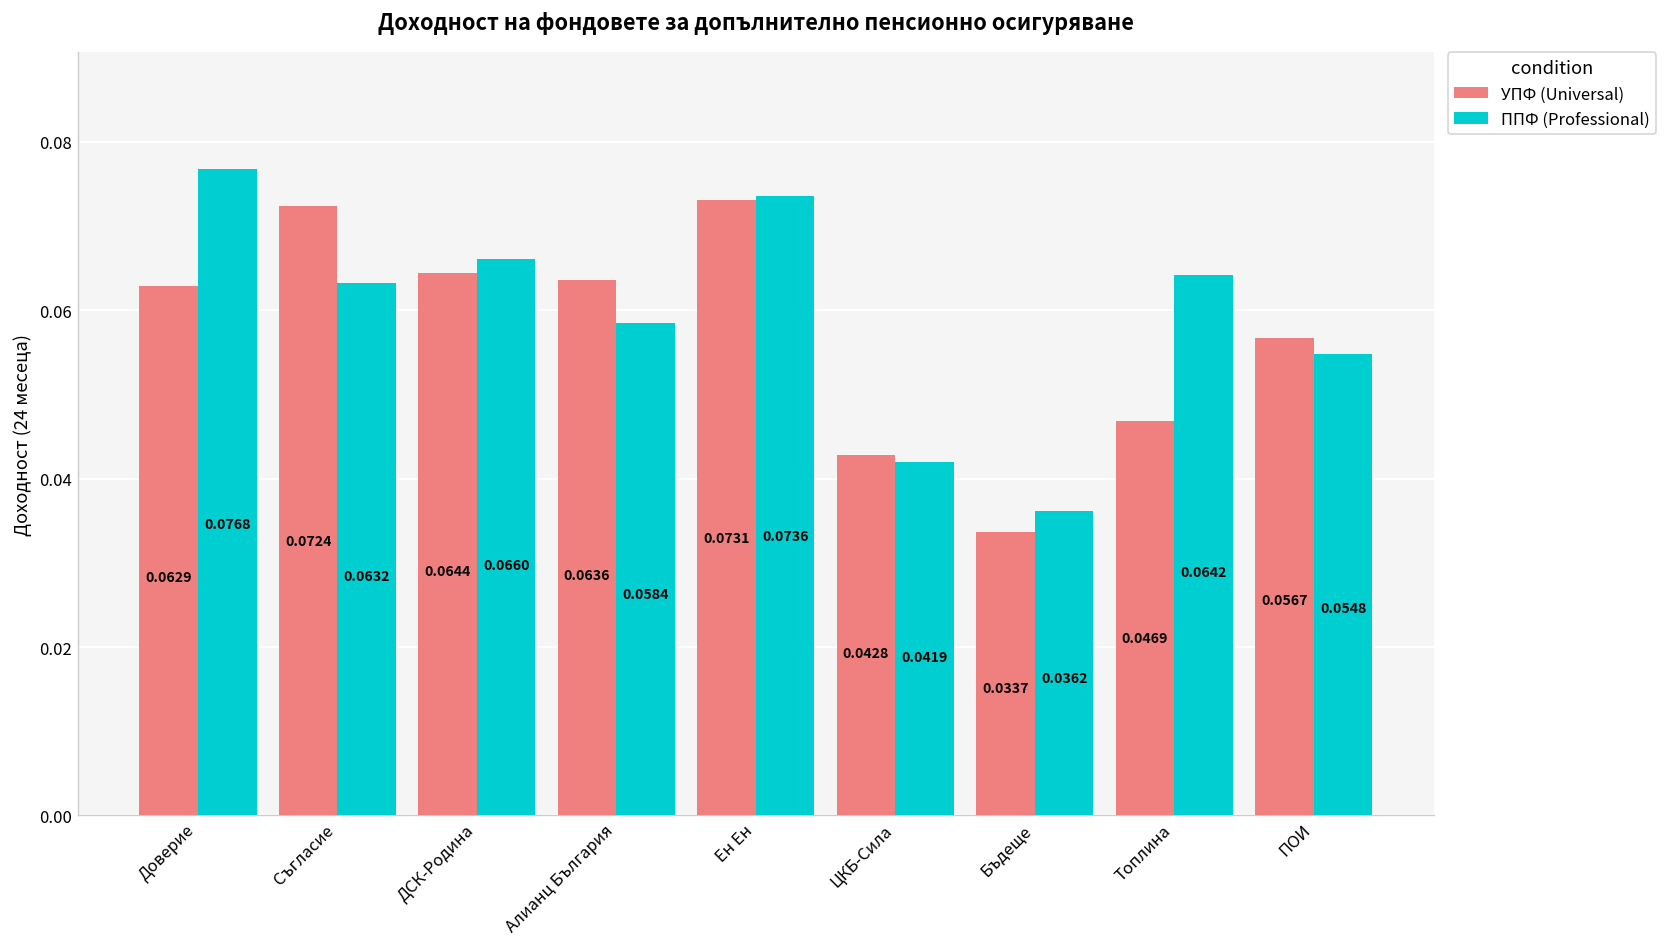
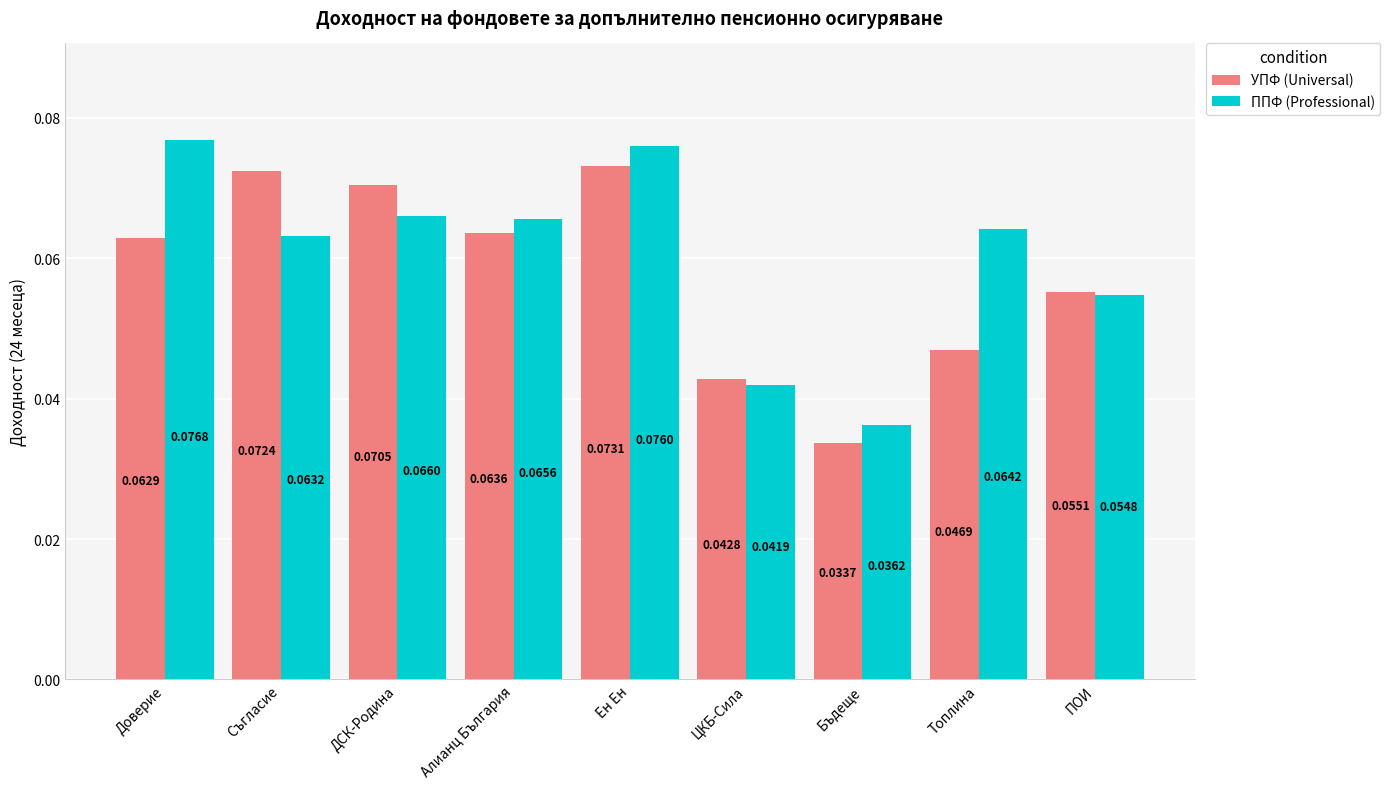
  {
    "УПФ (Universal)": {
      "Доверие": 0.0629,
      "Съгласие": 0.0724,
-     "ДСК-Родина": 0.0644,
+     "ДСК-Родина": 0.0705,
      "Алианц България": 0.0636,
      "Ен Ен": 0.0731,
      "ЦКБ-Сила": 0.0428,
      "Бъдеще": 0.0337,
      "Топлина": 0.0469,
-     "ПОИ": 0.0567
+     "ПОИ": 0.0551
    },
    "ППФ (Professional)": {
      "Доверие": 0.0768,
      "Съгласие": 0.0632,
      "ДСК-Родина": 0.0660,
-     "Алианц България": 0.0584,
-     "Ен Ен": 0.0736,
+     "Алианц България": 0.0656,
+     "Ен Ен": 0.0760,
      "ЦКБ-Сила": 0.0419,
      "Бъдеще": 0.0362,
      "Топлина": 0.0642,
      "ПОИ": 0.0548
    }
  }
